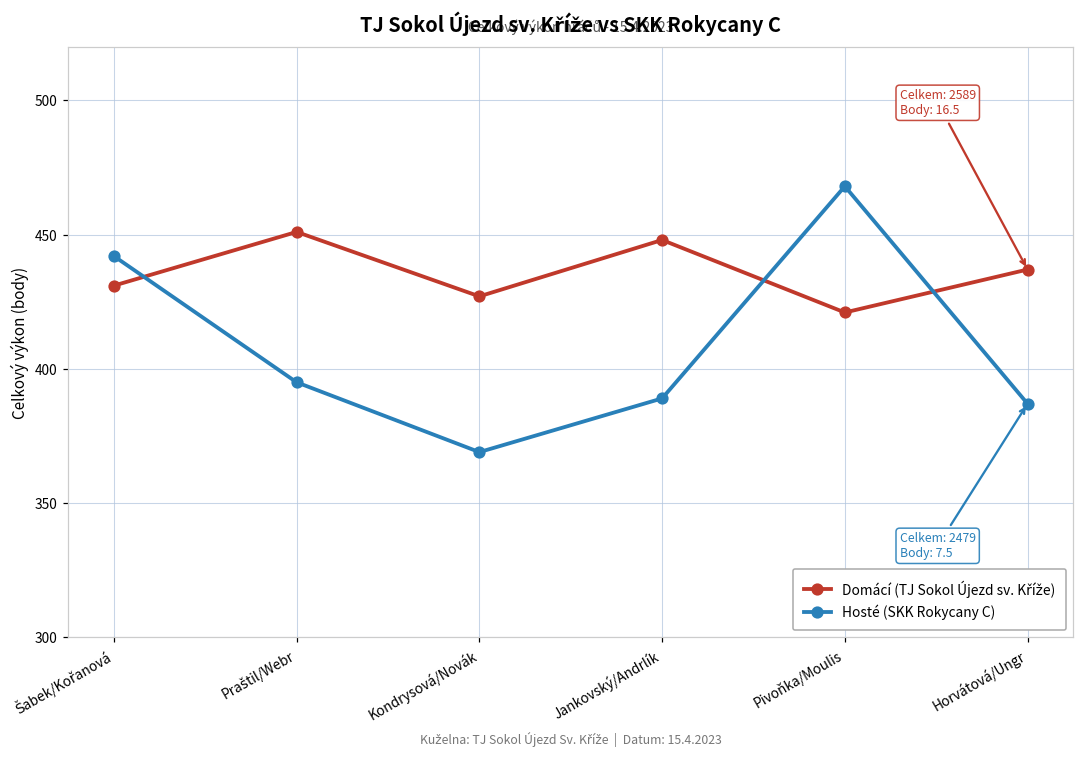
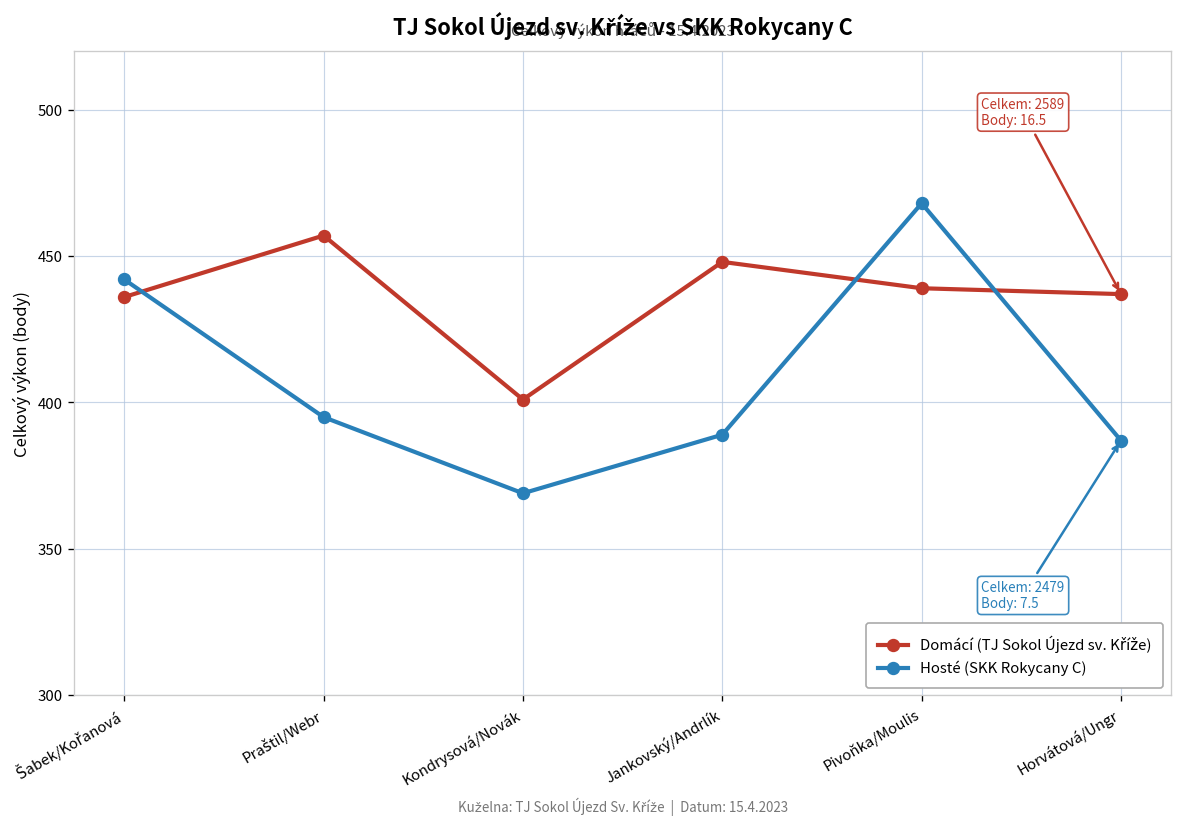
  {
    "Domácí (TJ Sokol Újezd sv. Kříže)": {
-     "Šabek/Kořanová": 431,
-     "Praštil/Webr": 451,
-     "Kondrysová/Novák": 427,
+     "Šabek/Kořanová": 436,
+     "Praštil/Webr": 457,
+     "Kondrysová/Novák": 401,
      "Jankovský/Andrlík": 448,
-     "Pivoňka/Moulis": 421
+     "Pivoňka/Moulis": 439
    },
    "Hosté (SKK Rokycany C)": {
      "Šabek/Kořanová": 442,
      "Praštil/Webr": 395,
      "Kondrysová/Novák": 369,
      "Jankovský/Andrlík": 389,
      "Pivoňka/Moulis": 468
    }
  }
